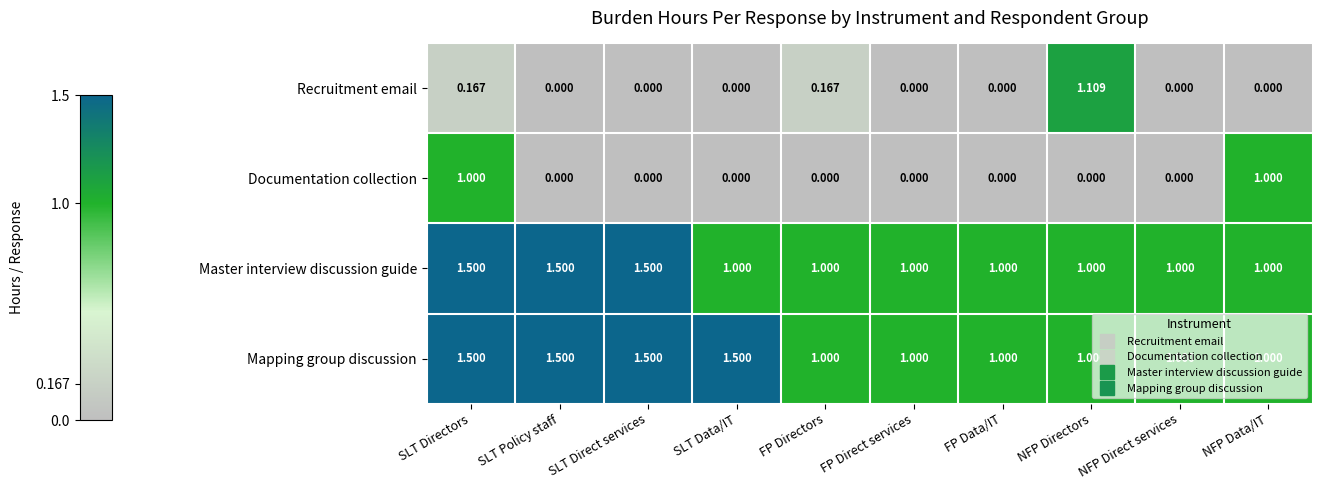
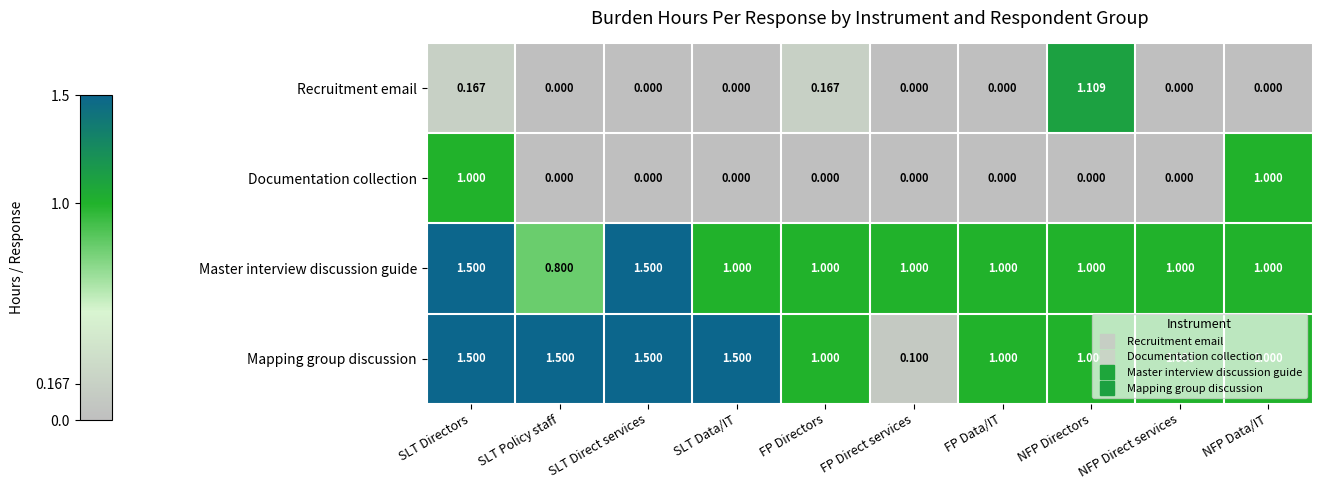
  {
    "Recruitment email": {
      "SLT Directors": 0.167,
      "SLT Policy staff": 0.000,
      "SLT Direct services": 0.000,
      "SLT Data/IT": 0.000,
      "FP Directors": 0.167,
      "FP Direct services": 0.000,
      "FP Data/IT": 0.000,
      "NFP Directors": 1.109,
      "NFP Direct services": 0.000,
      "NFP Data/IT": 0.000
    },
    "Documentation collection": {
      "SLT Directors": 1.000,
      "SLT Policy staff": 0.000,
      "SLT Direct services": 0.000,
      "SLT Data/IT": 0.000,
      "FP Directors": 0.000,
      "FP Direct services": 0.000,
      "FP Data/IT": 0.000,
      "NFP Directors": 0.000,
      "NFP Direct services": 0.000,
      "NFP Data/IT": 1.000
    },
    "Master interview discussion guide": {
      "SLT Directors": 1.500,
-     "SLT Policy staff": 1.500,
+     "SLT Policy staff": 0.800,
      "SLT Direct services": 1.500,
      "SLT Data/IT": 1.000,
      "FP Directors": 1.000,
      "FP Direct services": 1.000,
      "FP Data/IT": 1.000,
      "NFP Directors": 1.000,
      "NFP Direct services": 1.000,
      "NFP Data/IT": 1.000
    },
    "Mapping group discussion": {
      "SLT Directors": 1.500,
      "SLT Policy staff": 1.500,
      "SLT Direct services": 1.500,
      "SLT Data/IT": 1.500,
      "FP Directors": 1.000,
-     "FP Direct services": 1.000,
+     "FP Direct services": 0.100,
      "FP Data/IT": 1.000
    }
  }
